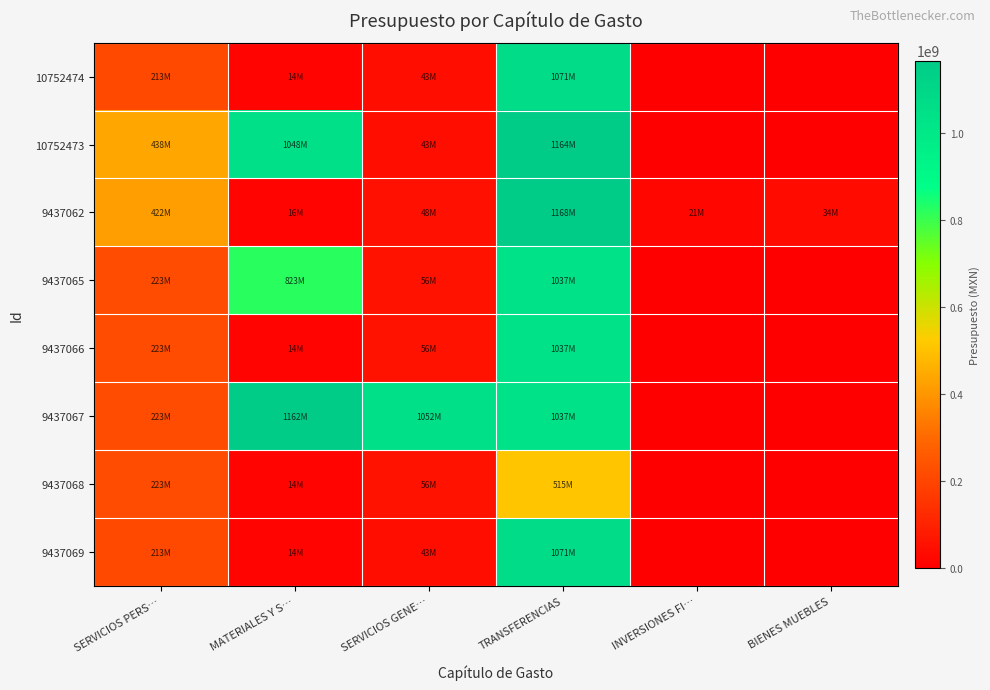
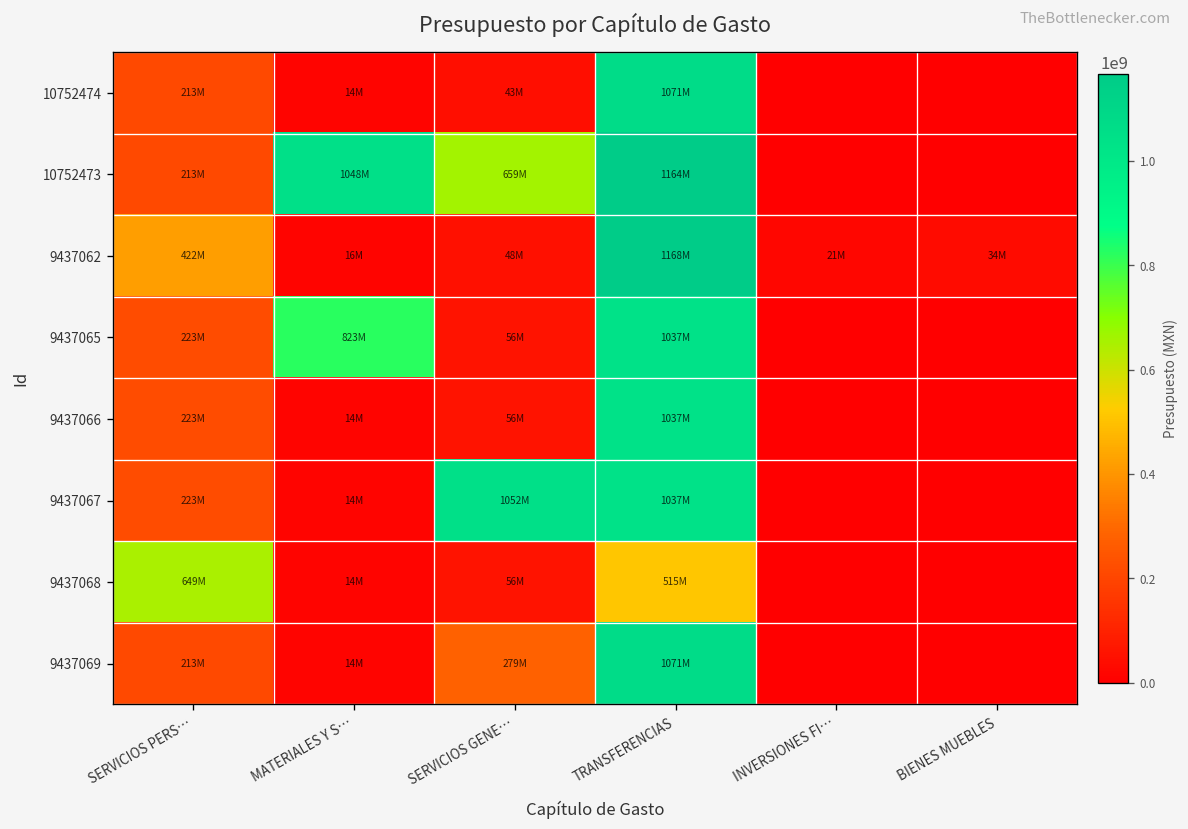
  {
    "10752474": {
      "SERVICIOS PERS…": "213M",
      "MATERIALES Y S…": "14M",
      "SERVICIOS GENE…": "43M",
      "TRANSFERENCIAS": "1071M"
    },
    "10752473": {
-     "SERVICIOS PERS…": "438M",
+     "SERVICIOS PERS…": "213M",
      "MATERIALES Y S…": "1048M",
-     "SERVICIOS GENE…": "43M",
+     "SERVICIOS GENE…": "659M",
      "TRANSFERENCIAS": "1164M"
    },
    "9437062": {
      "SERVICIOS PERS…": "422M",
      "MATERIALES Y S…": "16M",
      "SERVICIOS GENE…": "48M",
      "TRANSFERENCIAS": "1168M",
      "INVERSIONES FI…": "21M",
      "BIENES MUEBLES": "34M"
    },
    "9437065": {
      "SERVICIOS PERS…": "223M",
      "MATERIALES Y S…": "823M",
      "SERVICIOS GENE…": "56M",
      "TRANSFERENCIAS": "1037M"
    },
    "9437066": {
      "SERVICIOS PERS…": "223M",
      "MATERIALES Y S…": "14M",
      "SERVICIOS GENE…": "56M",
      "TRANSFERENCIAS": "1037M"
    },
    "9437067": {
      "SERVICIOS PERS…": "223M",
-     "MATERIALES Y S…": "1162M",
+     "MATERIALES Y S…": "14M",
      "SERVICIOS GENE…": "1052M",
      "TRANSFERENCIAS": "1037M"
    },
    "9437068": {
-     "SERVICIOS PERS…": "223M",
+     "SERVICIOS PERS…": "649M",
      "MATERIALES Y S…": "14M",
      "SERVICIOS GENE…": "56M",
      "TRANSFERENCIAS": "515M"
    },
    "9437069": {
      "SERVICIOS PERS…": "213M",
      "MATERIALES Y S…": "14M",
-     "SERVICIOS GENE…": "43M",
+     "SERVICIOS GENE…": "279M",
      "TRANSFERENCIAS": "1071M"
    }
  }
